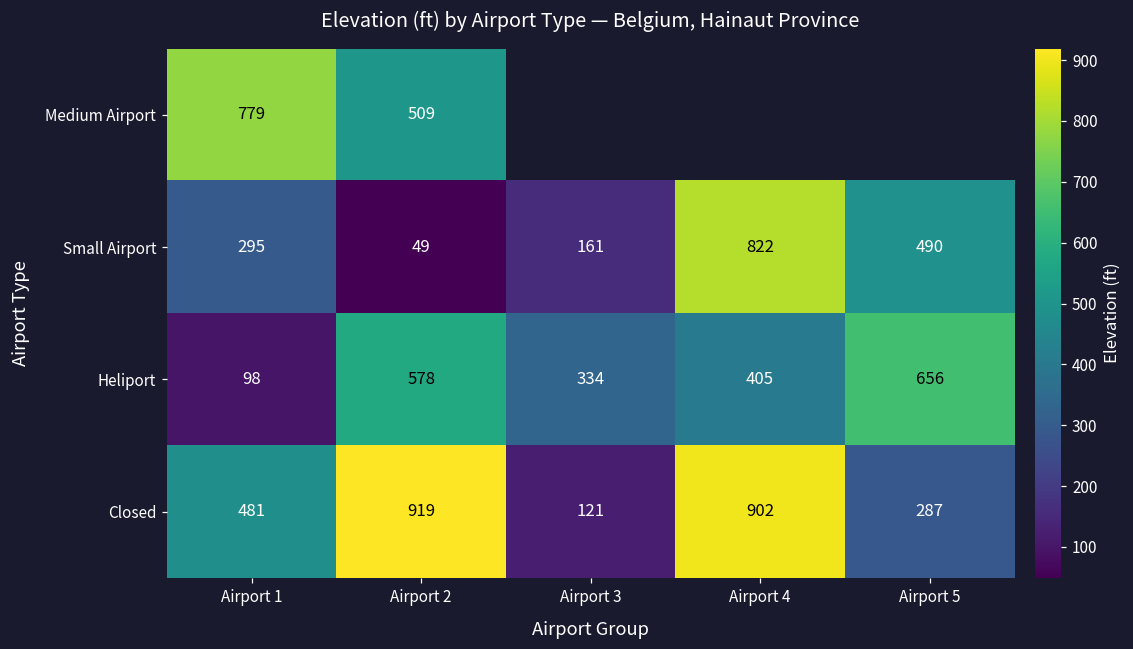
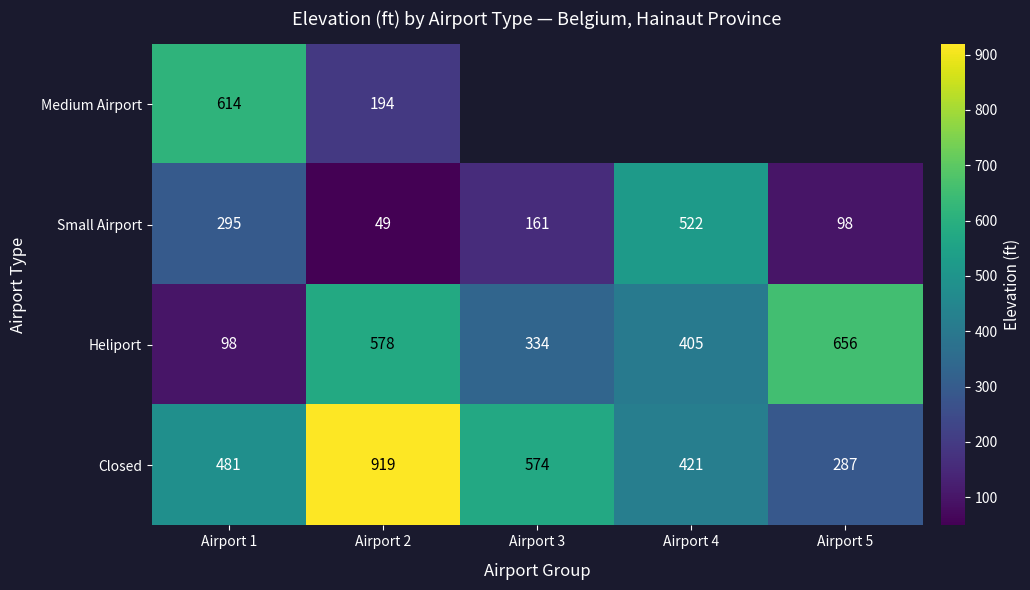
  {
    "Medium Airport": {
-     "Airport 1": 779,
-     "Airport 2": 509
+     "Airport 1": 614,
+     "Airport 2": 194
    },
    "Small Airport": {
      "Airport 1": 295,
      "Airport 2": 49,
      "Airport 3": 161,
-     "Airport 4": 822,
-     "Airport 5": 490
+     "Airport 4": 522,
+     "Airport 5": 98
    },
    "Heliport": {
      "Airport 1": 98,
      "Airport 2": 578,
      "Airport 3": 334,
      "Airport 4": 405,
      "Airport 5": 656
    },
    "Closed": {
      "Airport 1": 481,
      "Airport 2": 919,
-     "Airport 3": 121,
-     "Airport 4": 902,
+     "Airport 3": 574,
+     "Airport 4": 421,
      "Airport 5": 287
    }
  }
